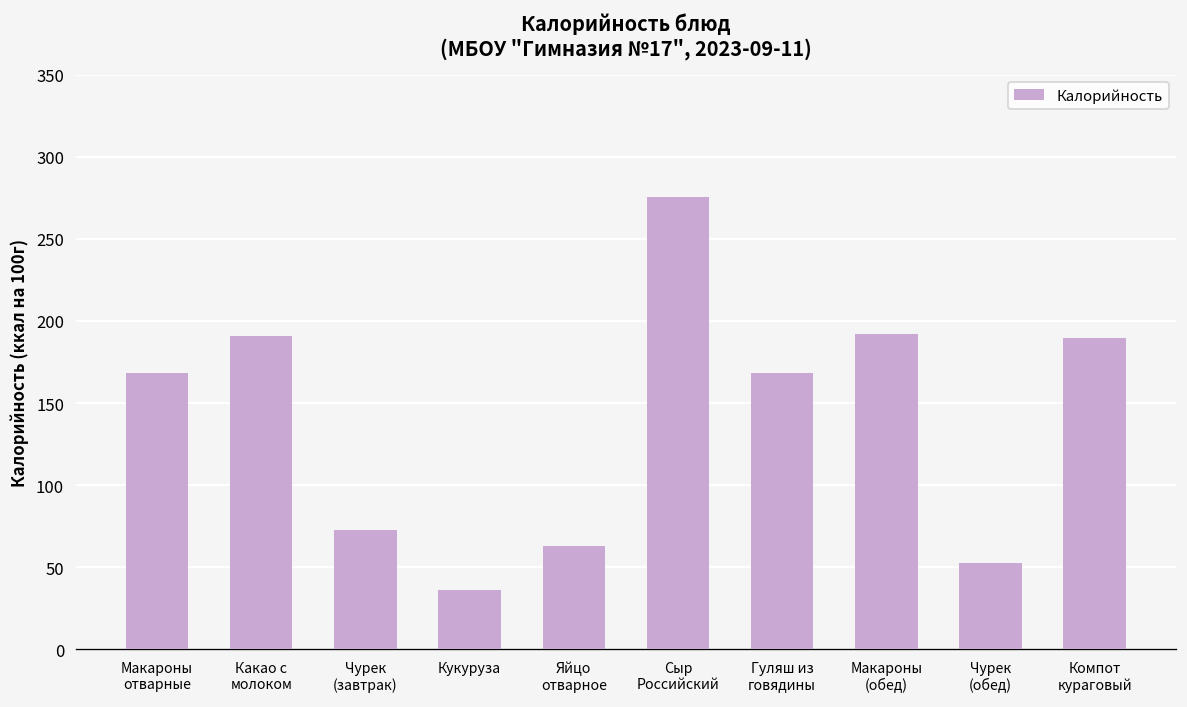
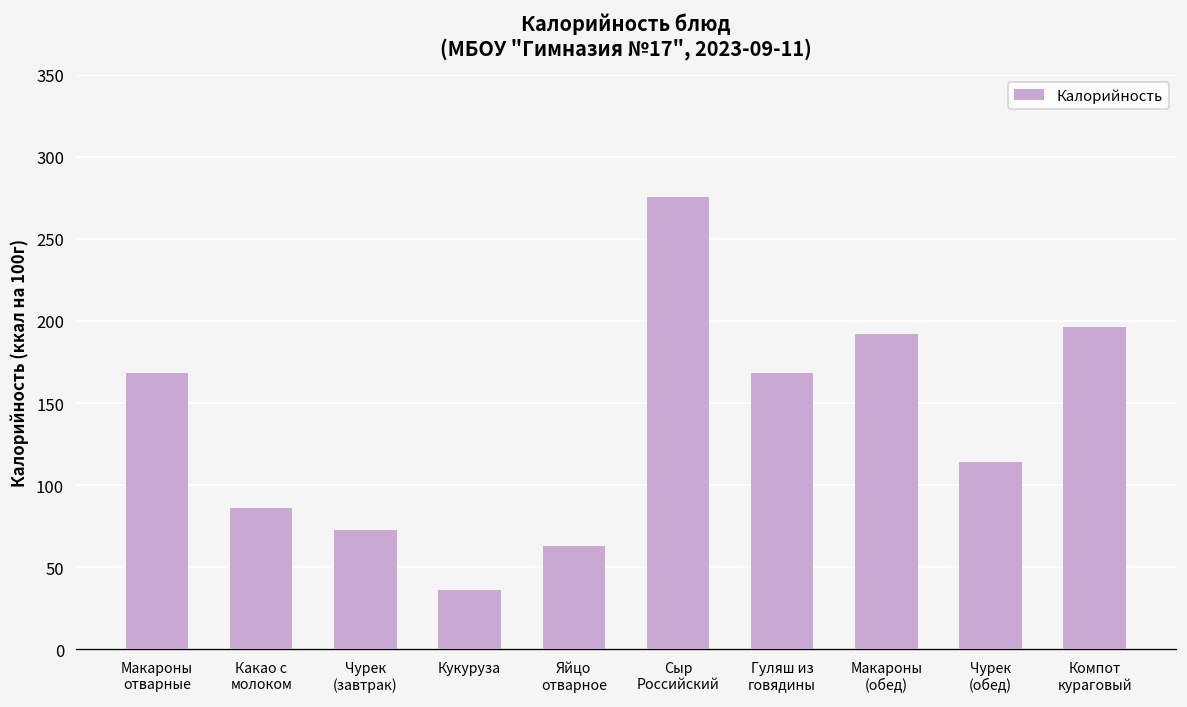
  {
    "Макароны отварные": 168,
-   "Какао с молоком": 191,
+   "Какао с молоком": 86,
    "Чурек (завтрак)": 73,
    "Кукуруза": 36,
    "Яйцо отварное": 63,
    "Сыр Российский": 276,
    "Гуляш из говядины": 168,
    "Макароны (обед)": 192,
-   "Чурек (обед)": 53,
-   "Компот кураговый": 190
+   "Чурек (обед)": 114,
+   "Компот кураговый": 196
  }
